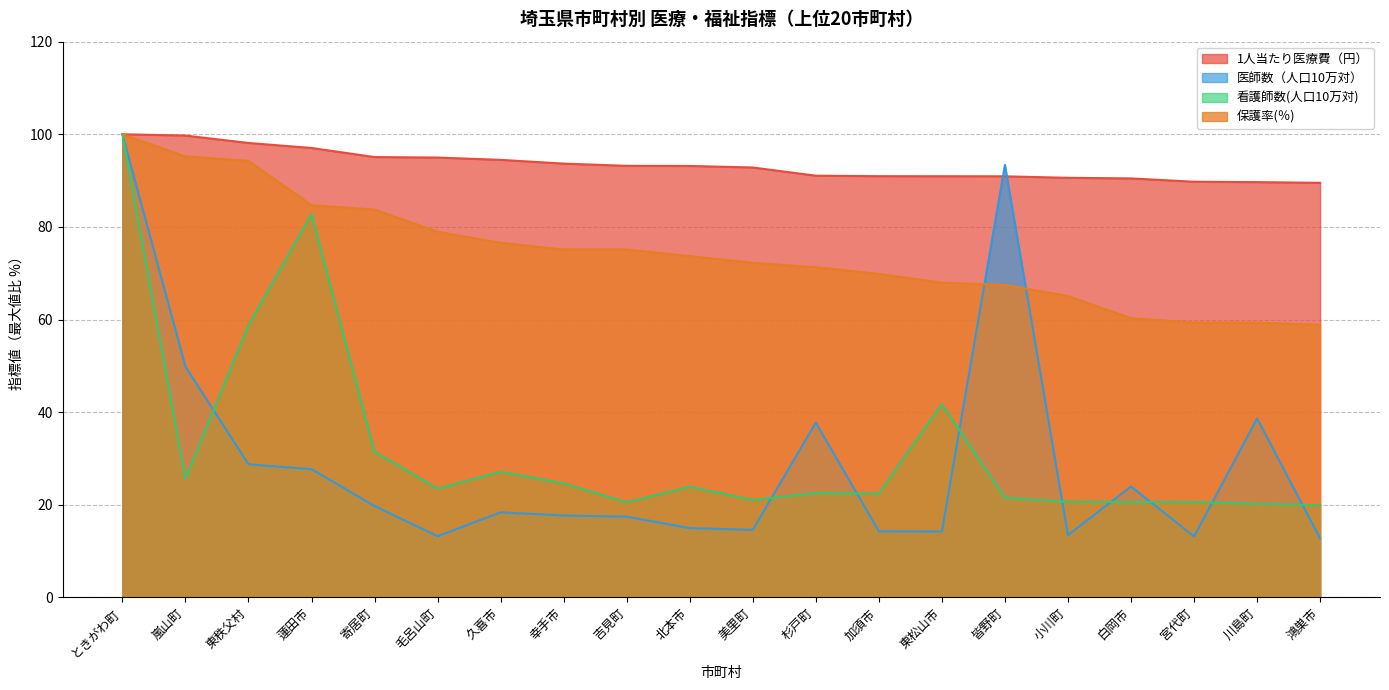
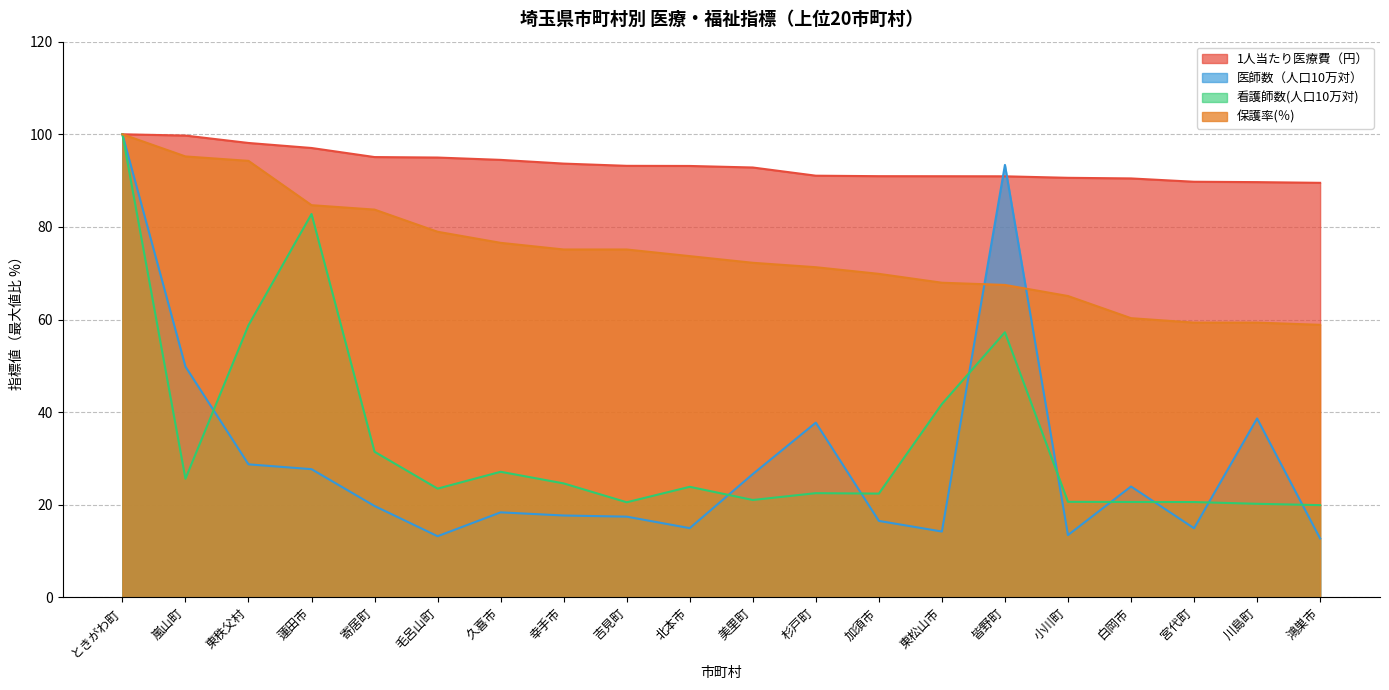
  {
    "医師数（人口10万対）": {
      "嵐山町": 50,
      "東秩父村": 29,
      "蓮田市": 28,
      "寄居町": 20,
      "毛呂山町": 13,
      "久喜市": 18,
      "幸手市": 18,
      "吉見町": 17,
      "北本市": 15,
-     "美里町": 15,
+     "美里町": 27,
      "杉戸町": 38,
-     "加須市": 14,
+     "加須市": 17,
      "東松山市": 14,
      "皆野町": 93,
      "小川町": 13,
      "白岡市": 24,
-     "宮代町": 13,
+     "宮代町": 15,
      "川島町": 39,
      "鴻巣市": 13
    },
    "看護師数(人口10万対)": {
      "嵐山町": 26,
      "東秩父村": 59,
      "蓮田市": 83,
      "寄居町": 31,
      "毛呂山町": 23,
      "久喜市": 27,
      "幸手市": 25,
      "吉見町": 21,
      "北本市": 24,
      "美里町": 21,
      "杉戸町": 22,
      "加須市": 22,
      "東松山市": 42,
-     "皆野町": 21,
+     "皆野町": 57,
      "小川町": 21,
      "白岡市": 21,
      "宮代町": 21,
      "川島町": 20,
      "鴻巣市": 20
    }
  }
